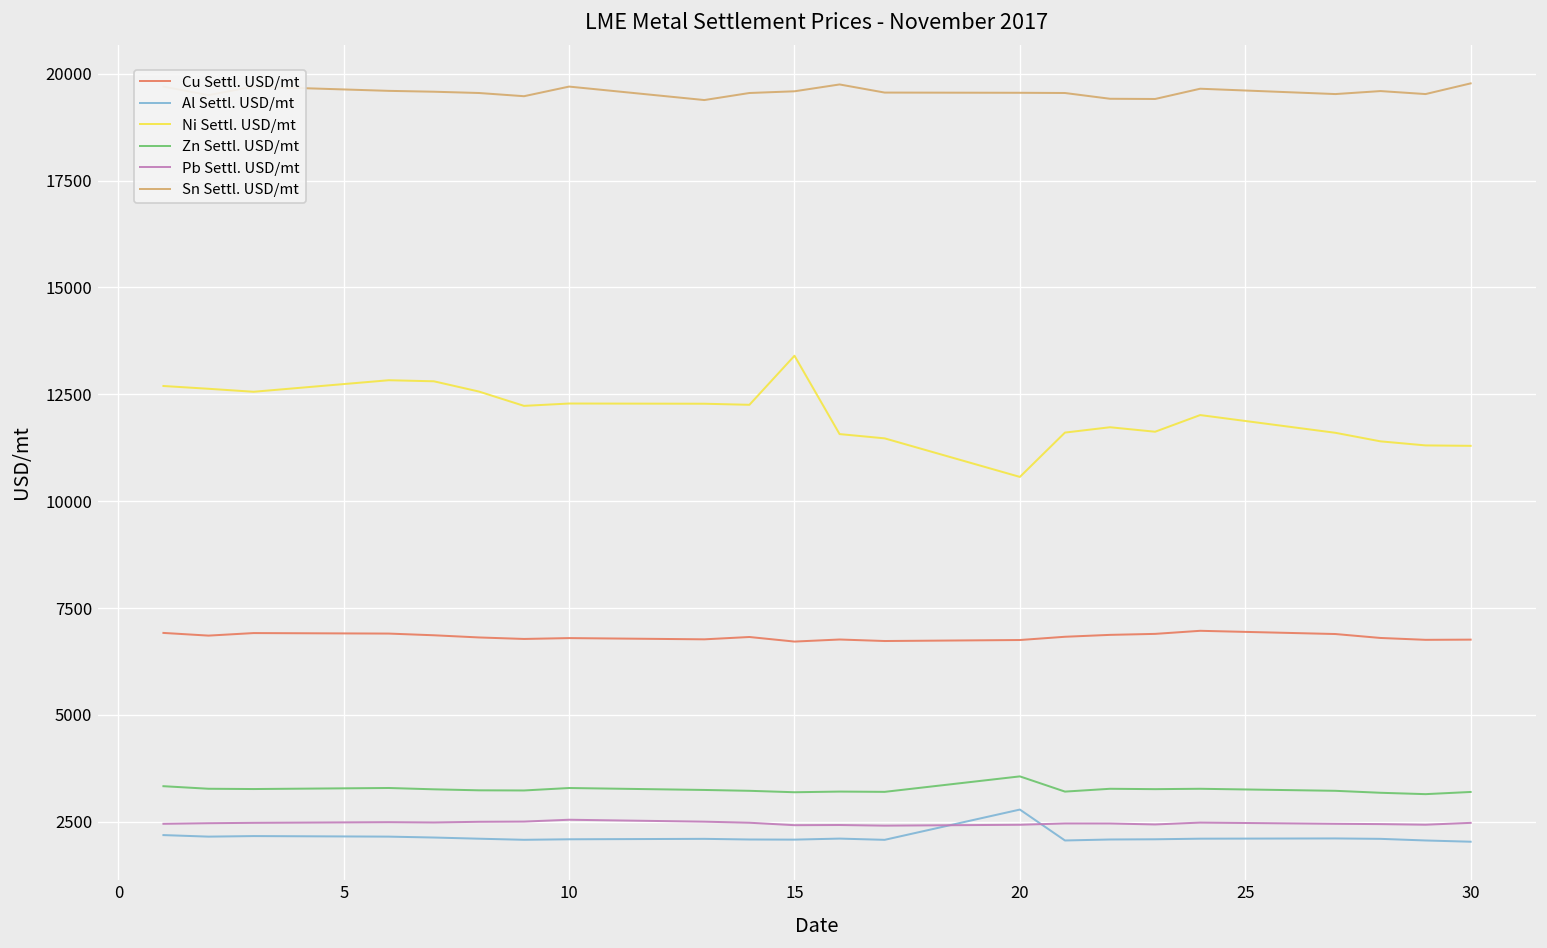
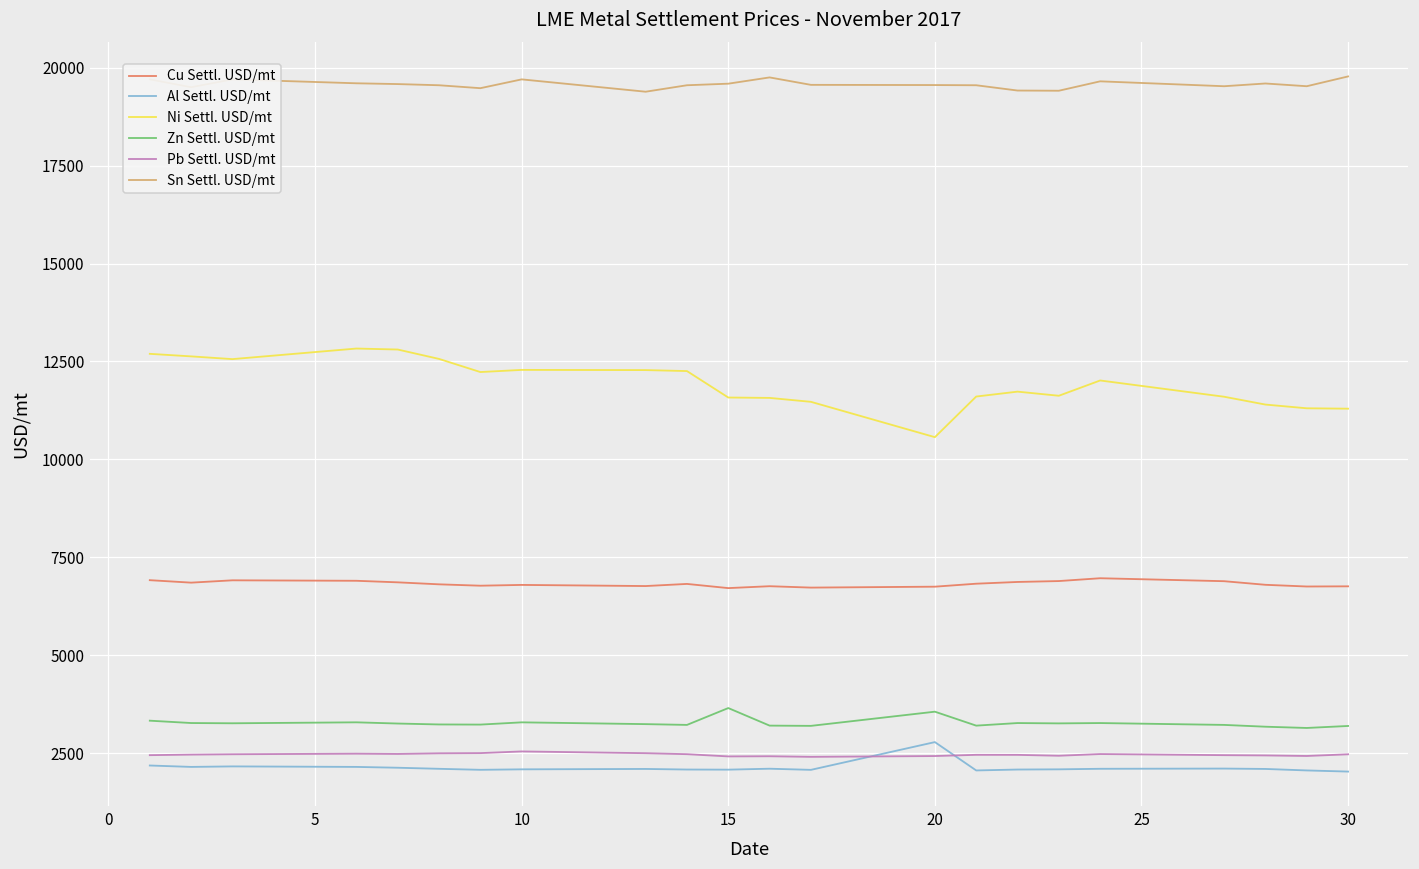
  {
    "Al Settl. USD/mt": {
      "10": 2100,
      "15": 2100,
      "20": 2800,
      "30": 2000
    },
    "Ni Settl. USD/mt": {
      "10": 12300,
-     "15": 13400,
+     "15": 11600,
      "20": 10600,
      "30": 11300
    },
    "Zn Settl. USD/mt": {
      "10": 3300,
-     "15": 3200,
+     "15": 3700,
      "20": 3600,
      "30": 3200
    },
    "Pb Settl. USD/mt": {
      "10": 2500,
      "15": 2400,
      "20": 2400,
      "30": 2500
    }
  }
